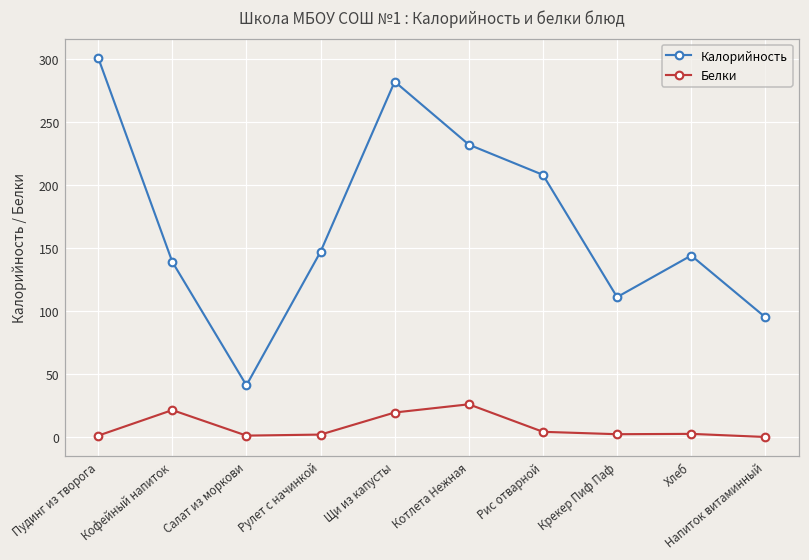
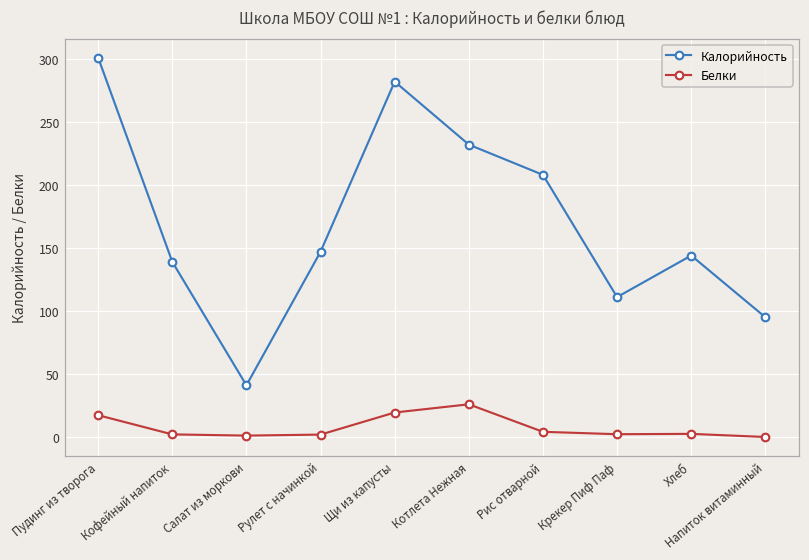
  {
    "Калорийность": {
      "Пудинг из творога": 301,
      "Кофейный напиток": 139,
      "Салат из моркови": 41,
      "Рулет с начинкой": 147,
      "Щи из капусты": 282,
      "Котлета Нежная": 232,
      "Рис отварной": 208,
      "Крекер Пиф Паф": 111,
      "Хлеб": 144,
      "Напиток витаминный": 95
    },
    "Белки": {
-     "Пудинг из творога": 1,
-     "Кофейный напиток": 21,
+     "Пудинг из творога": 17,
+     "Кофейный напиток": 2,
      "Салат из моркови": 1,
      "Рулет с начинкой": 2,
      "Щи из капусты": 19,
      "Котлета Нежная": 26,
      "Рис отварной": 4,
      "Крекер Пиф Паф": 2,
      "Хлеб": 2,
      "Напиток витаминный": 0
    }
  }
